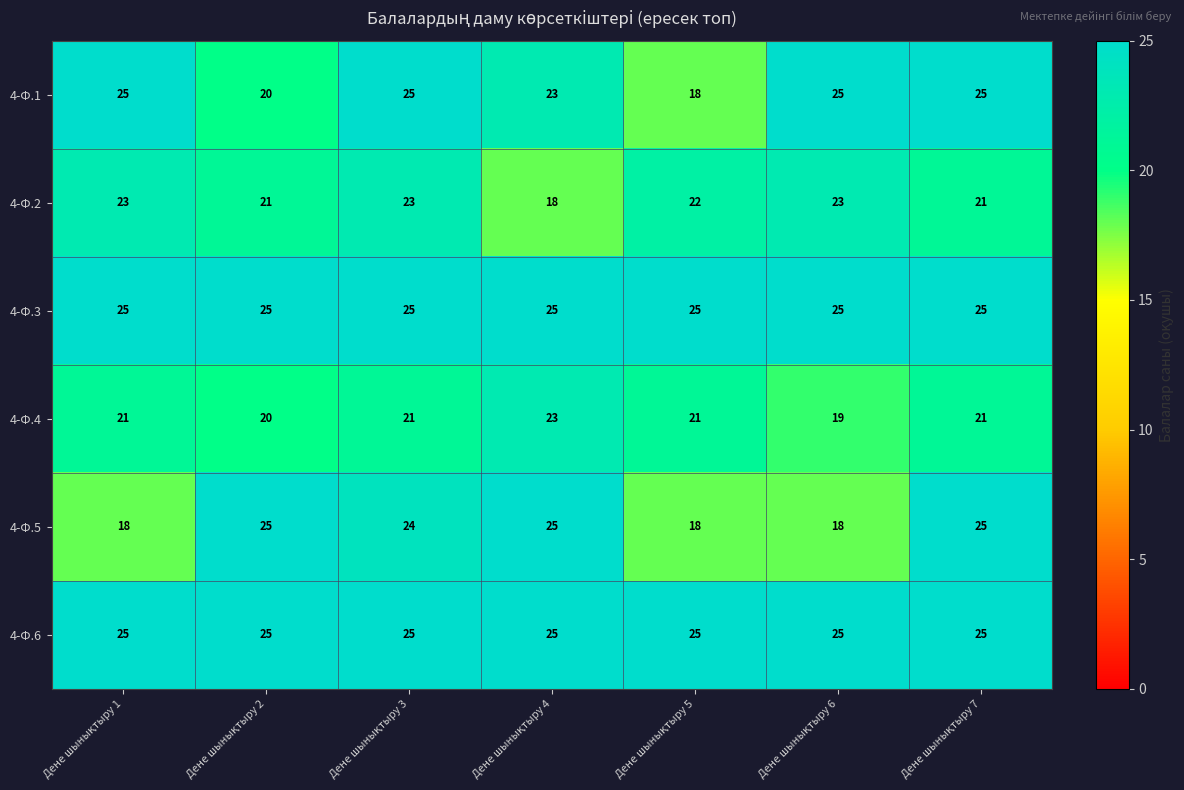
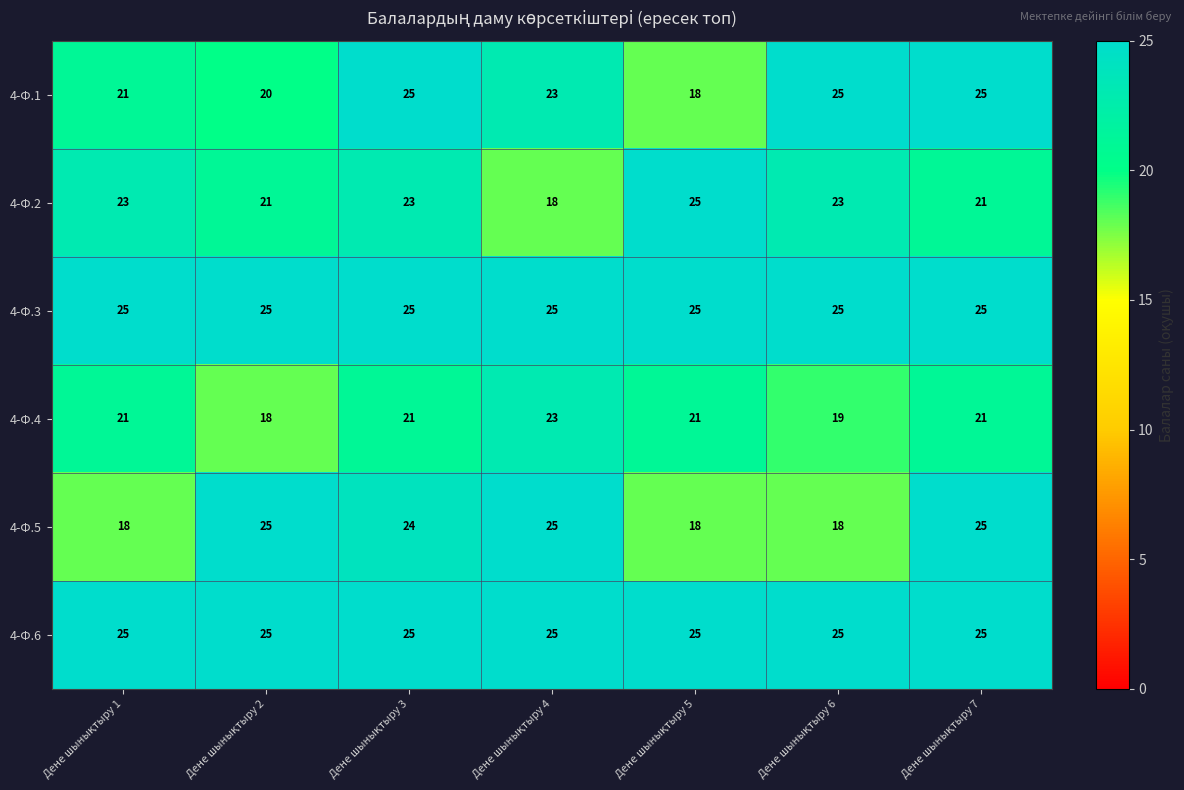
  {
    "4-Ф.1": {
-     "Дене шынықтыру 1": 25,
+     "Дене шынықтыру 1": 21,
      "Дене шынықтыру 2": 20,
      "Дене шынықтыру 3": 25,
      "Дене шынықтыру 4": 23,
      "Дене шынықтыру 5": 18,
      "Дене шынықтыру 6": 25,
      "Дене шынықтыру 7": 25
    },
    "4-Ф.2": {
      "Дене шынықтыру 1": 23,
      "Дене шынықтыру 2": 21,
      "Дене шынықтыру 3": 23,
      "Дене шынықтыру 4": 18,
-     "Дене шынықтыру 5": 22,
+     "Дене шынықтыру 5": 25,
      "Дене шынықтыру 6": 23,
      "Дене шынықтыру 7": 21
    },
    "4-Ф.3": {
      "Дене шынықтыру 1": 25,
      "Дене шынықтыру 2": 25,
      "Дене шынықтыру 3": 25,
      "Дене шынықтыру 4": 25,
      "Дене шынықтыру 5": 25,
      "Дене шынықтыру 6": 25,
      "Дене шынықтыру 7": 25
    },
    "4-Ф.4": {
      "Дене шынықтыру 1": 21,
-     "Дене шынықтыру 2": 20,
+     "Дене шынықтыру 2": 18,
      "Дене шынықтыру 3": 21,
      "Дене шынықтыру 4": 23,
      "Дене шынықтыру 5": 21,
      "Дене шынықтыру 6": 19,
      "Дене шынықтыру 7": 21
    },
    "4-Ф.5": {
      "Дене шынықтыру 1": 18,
      "Дене шынықтыру 2": 25,
      "Дене шынықтыру 3": 24,
      "Дене шынықтыру 4": 25,
      "Дене шынықтыру 5": 18,
      "Дене шынықтыру 6": 18,
      "Дене шынықтыру 7": 25
    },
    "4-Ф.6": {
      "Дене шынықтыру 1": 25,
      "Дене шынықтыру 2": 25,
      "Дене шынықтыру 3": 25,
      "Дене шынықтыру 4": 25,
      "Дене шынықтыру 5": 25,
      "Дене шынықтыру 6": 25,
      "Дене шынықтыру 7": 25
    }
  }
